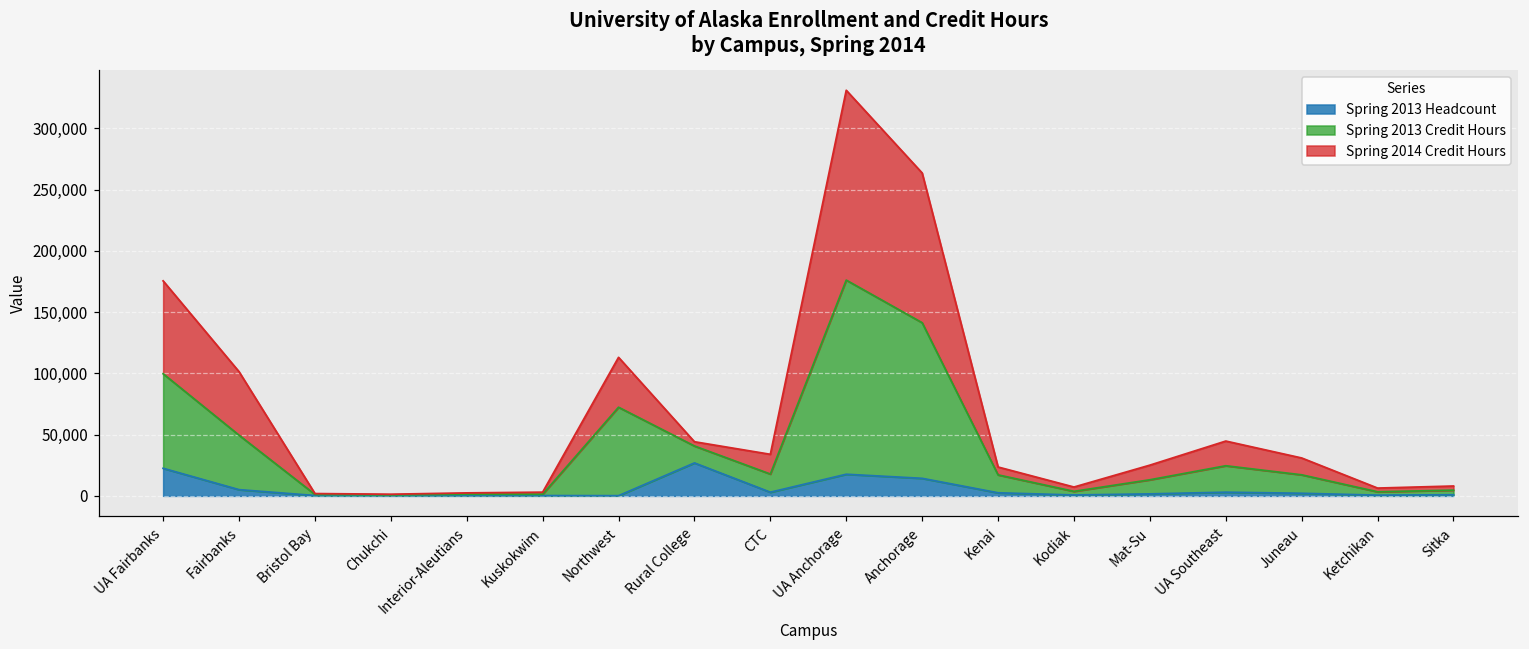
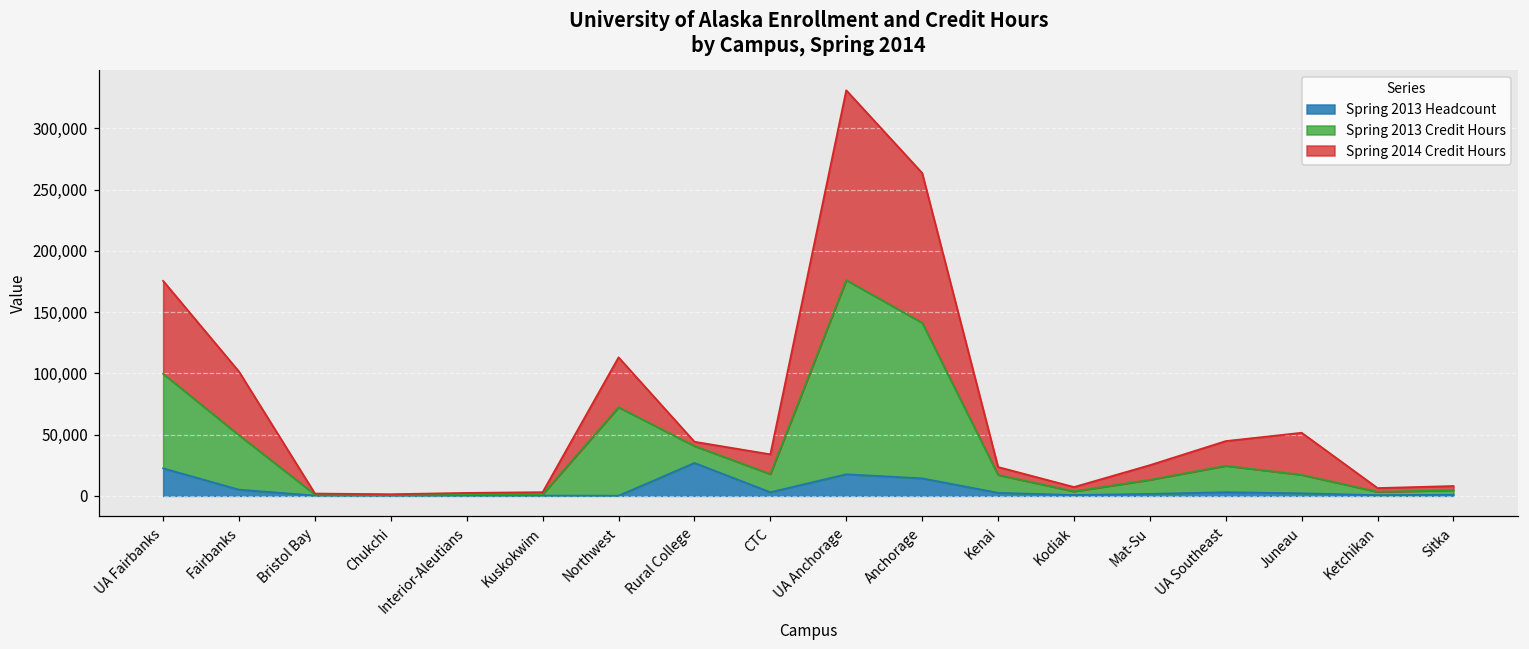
  {
    "Spring 2013 Headcount": {
      "UA Fairbanks": "22,000",
      "Fairbanks": "5,000",
      "Northwest": "0",
      "Rural College": "27,000",
      "CTC": "3,000",
      "UA Anchorage": "18,000",
      "Anchorage": "14,000",
      "Kenai": "2,000",
      "Kodiak": "1,000",
      "Mat-Su": "2,000",
      "UA Southeast": "3,000",
      "Juneau": "2,000",
      "Ketchikan": "1,000",
      "Sitka": "1,000"
    },
    "Spring 2013 Credit Hours": {
      "UA Fairbanks": "77,000",
      "Fairbanks": "44,000",
      "Northwest": "72,000",
      "Rural College": "14,000",
      "CTC": "15,000",
      "UA Anchorage": "158,000",
      "Anchorage": "127,000",
      "Kenai": "15,000",
      "Kodiak": "3,000",
      "Mat-Su": "12,000",
      "UA Southeast": "22,000",
      "Juneau": "15,000",
      "Ketchikan": "3,000",
      "Sitka": "4,000"
    },
    "Spring 2014 Credit Hours": {
      "UA Fairbanks": "76,000",
      "Fairbanks": "52,000",
      "Northwest": "41,000",
      "Rural College": "3,000",
      "CTC": "16,000",
      "UA Anchorage": "155,000",
      "Anchorage": "122,000",
      "Kenai": "6,000",
      "Kodiak": "4,000",
      "Mat-Su": "12,000",
      "UA Southeast": "20,000",
-     "Juneau": "14,000",
+     "Juneau": "34,000",
      "Ketchikan": "3,000",
      "Sitka": "3,000"
    }
  }
